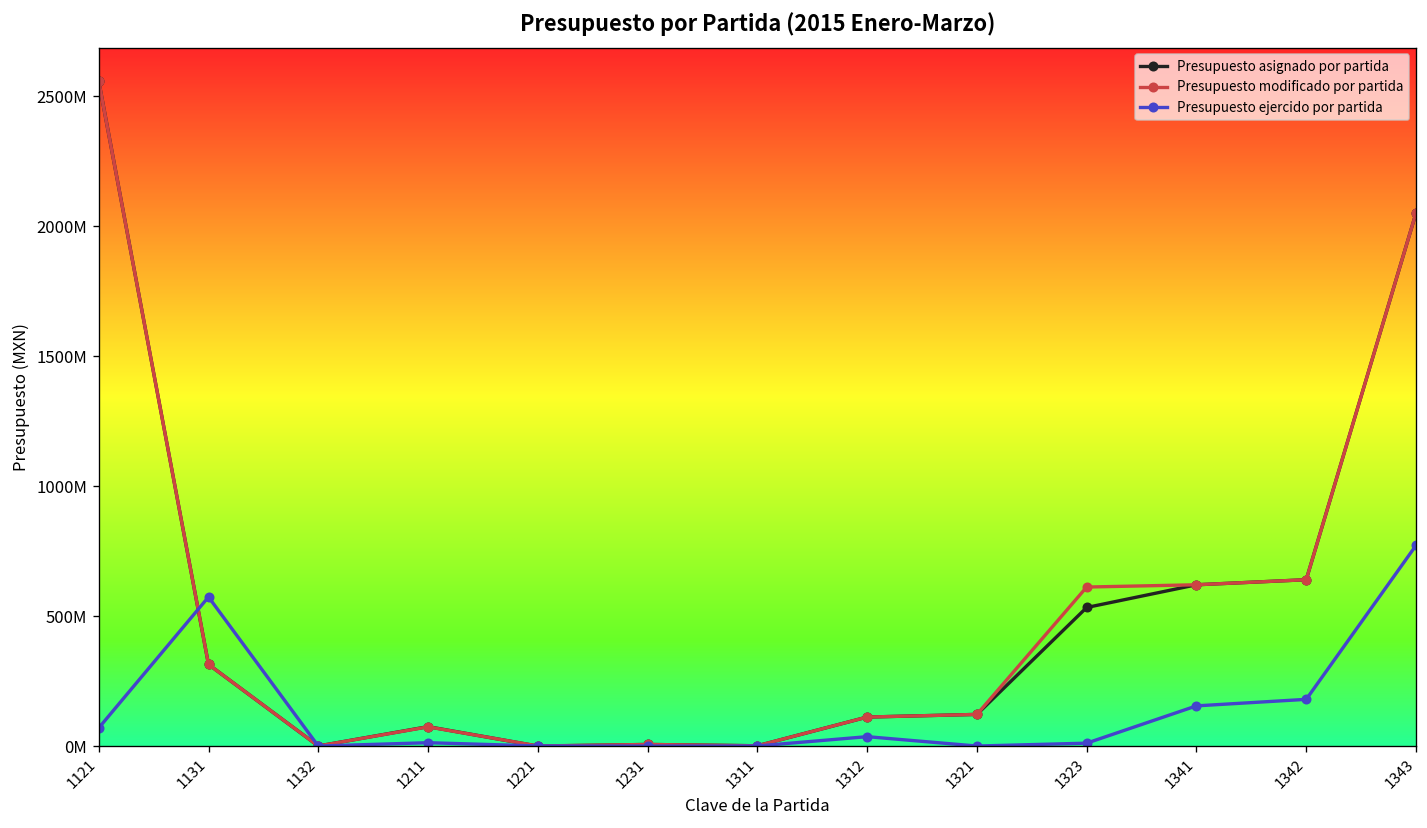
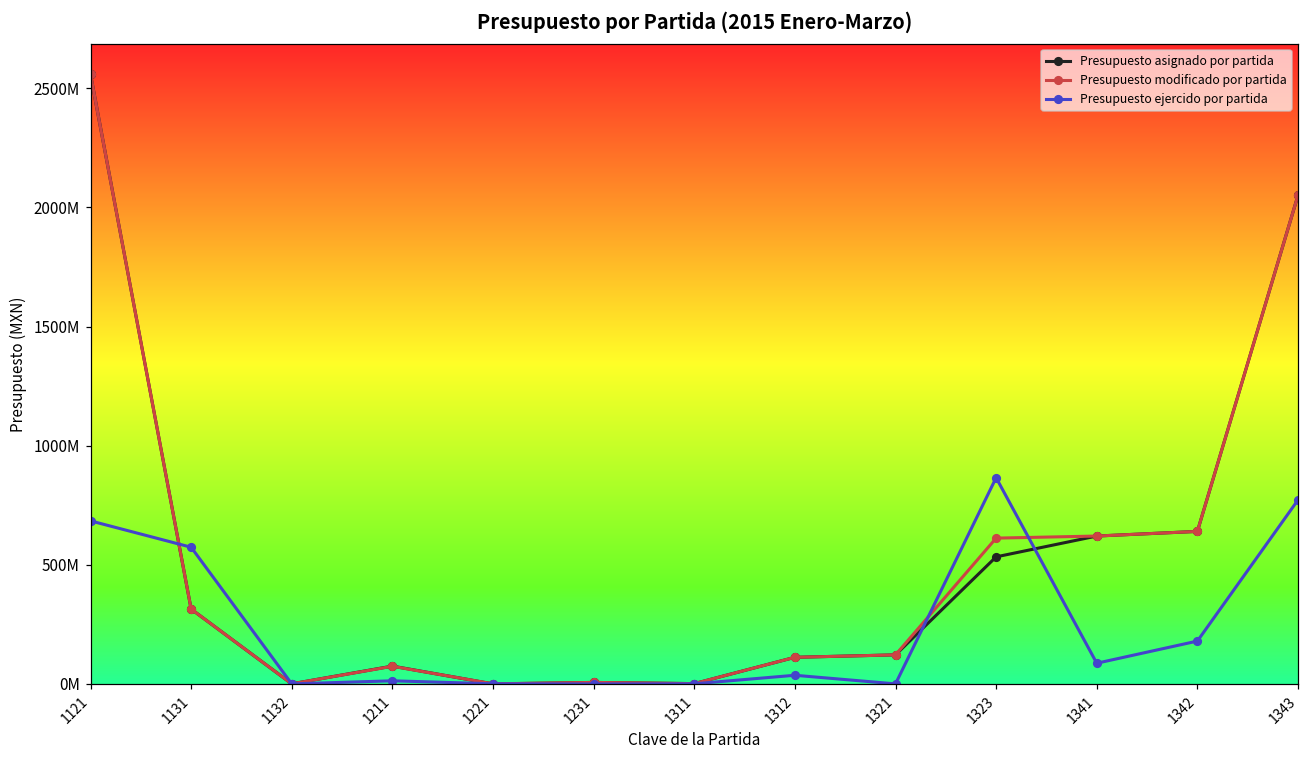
  {
    "Presupuesto asignado por partida": {
      "1323": 530000000
    },
    "Presupuesto modificado por partida": {
      "1323": 610000000
    },
    "Presupuesto ejercido por partida": {
-     "1121": 70000000,
+     "1121": 680000000,
      "1131": 570000000,
      "1211": 10000000,
      "1312": 40000000,
      "1321": 0,
-     "1323": 10000000,
-     "1341": 150000000,
+     "1323": 870000000,
+     "1341": 90000000,
      "1342": 180000000,
      "1343": 770000000
    }
  }
